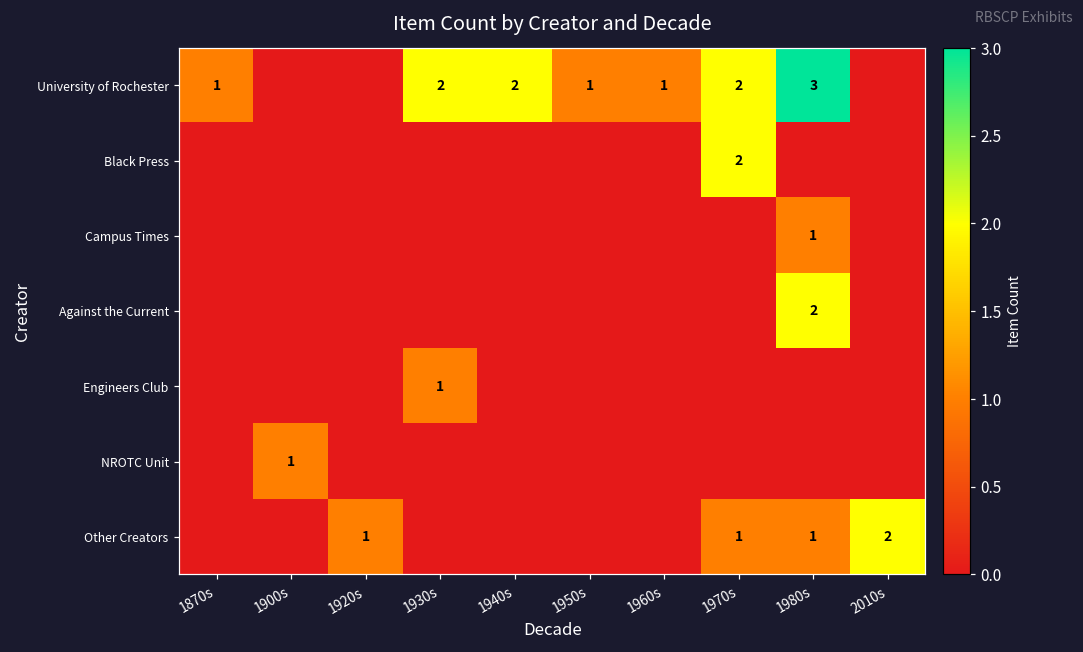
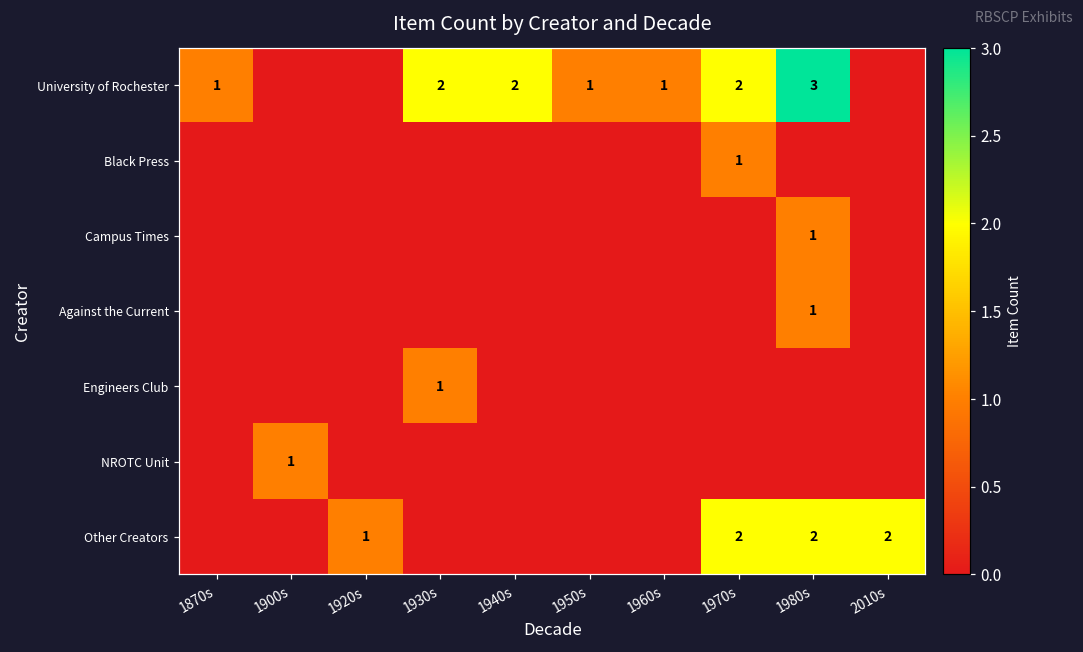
  {
    "University of Rochester": {
      "1870s": 1,
      "1930s": 2,
      "1940s": 2,
      "1950s": 1,
      "1960s": 1,
      "1970s": 2,
      "1980s": 3
    },
    "Black Press": {
-     "1970s": 2
+     "1970s": 1
    },
    "Campus Times": {
      "1980s": 1
    },
    "Against the Current": {
-     "1980s": 2
+     "1980s": 1
    },
    "Engineers Club": {
      "1930s": 1
    },
    "NROTC Unit": {
      "1900s": 1
    },
    "Other Creators": {
      "1920s": 1,
-     "1970s": 1,
-     "1980s": 1,
+     "1970s": 2,
+     "1980s": 2,
      "2010s": 2
    }
  }
